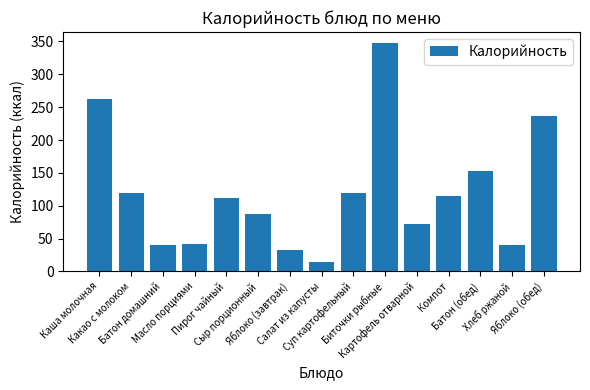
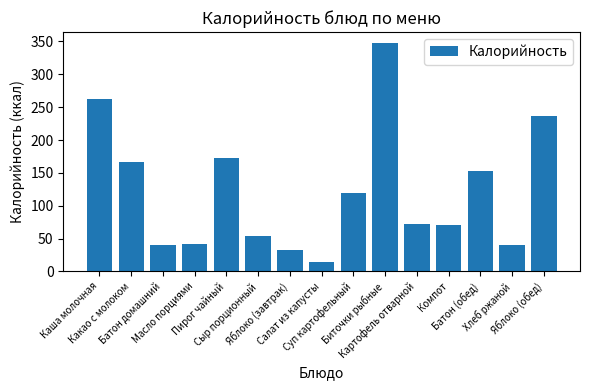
  {
    "Каша молочная": 260,
-   "Какао с молоком": 120,
+   "Какао с молоком": 170,
    "Батон домашний": 40,
    "Масло порциями": 40,
-   "Пирог чайный": 110,
-   "Сыр порционный": 90,
+   "Пирог чайный": 170,
+   "Сыр порционный": 50,
    "Яблоко (завтрак)": 30,
    "Салат из капусты": 10,
    "Суп картофельный": 120,
    "Биточки рыбные": 350,
    "Картофель отварной": 70,
-   "Компот": 120,
+   "Компот": 70,
    "Батон (обед)": 150,
    "Хлеб ржаной": 40,
    "Яблоко (обед)": 240
  }
